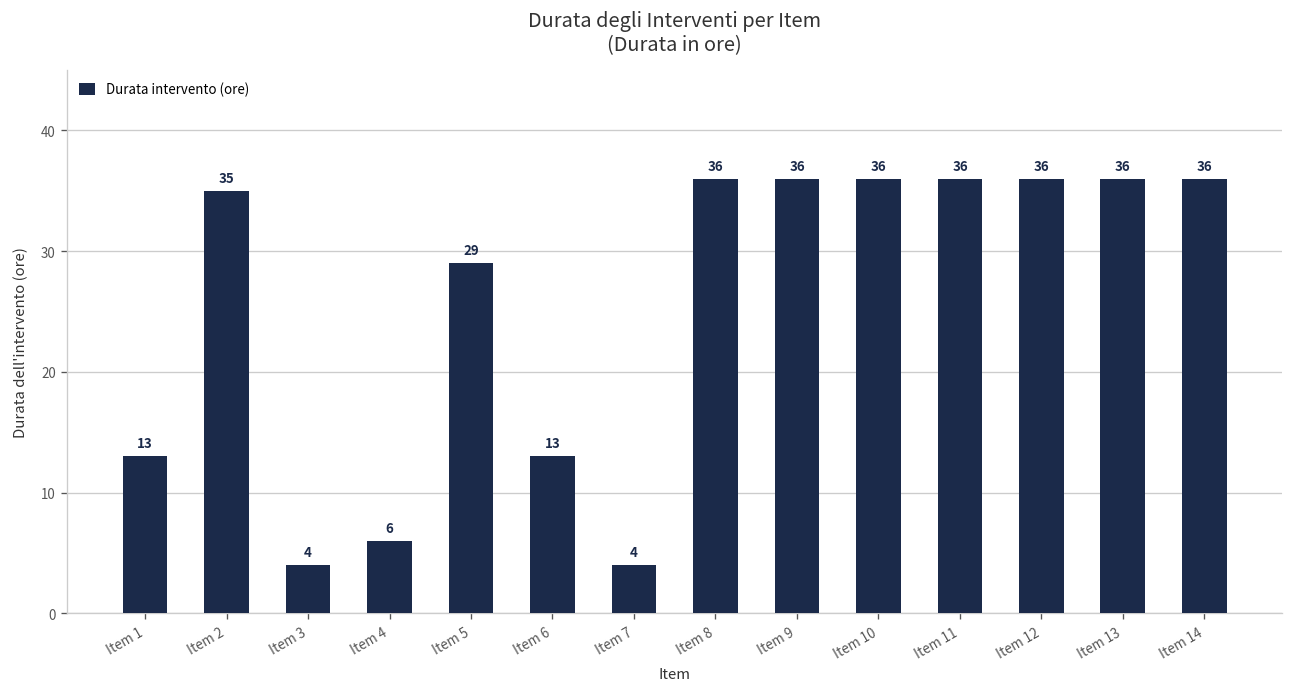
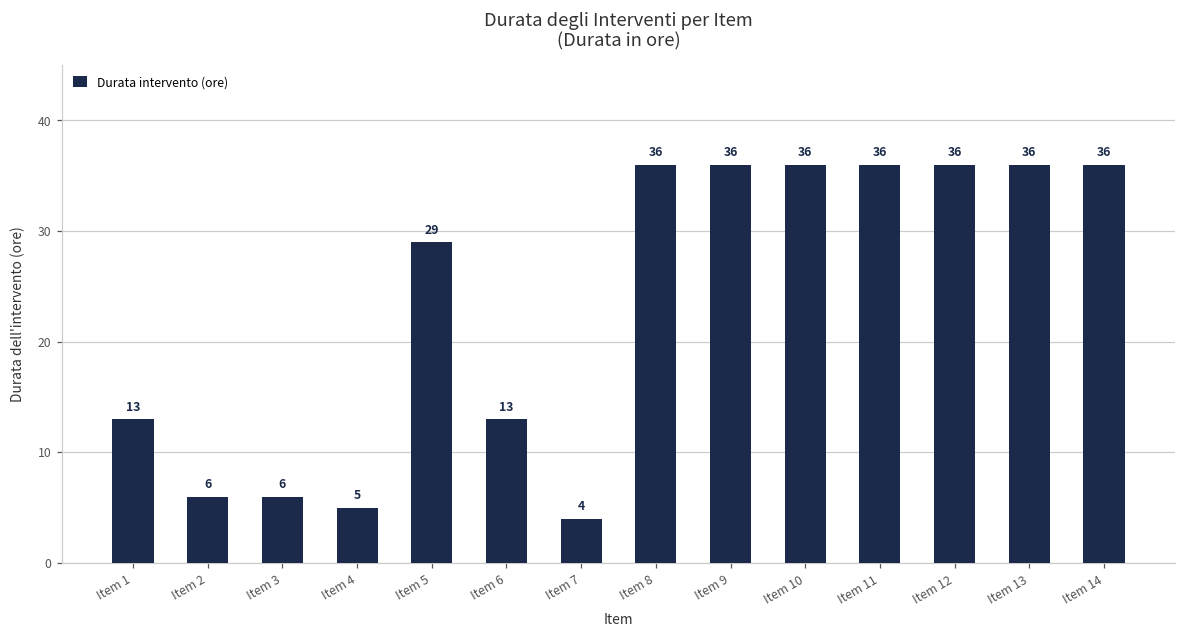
  {
    "Item 1": 13,
-   "Item 2": 35,
-   "Item 3": 4,
-   "Item 4": 6,
+   "Item 2": 6,
+   "Item 3": 6,
+   "Item 4": 5,
    "Item 5": 29,
    "Item 6": 13,
    "Item 7": 4,
    "Item 8": 36,
    "Item 9": 36,
    "Item 10": 36,
    "Item 11": 36,
    "Item 12": 36,
    "Item 13": 36,
    "Item 14": 36
  }
